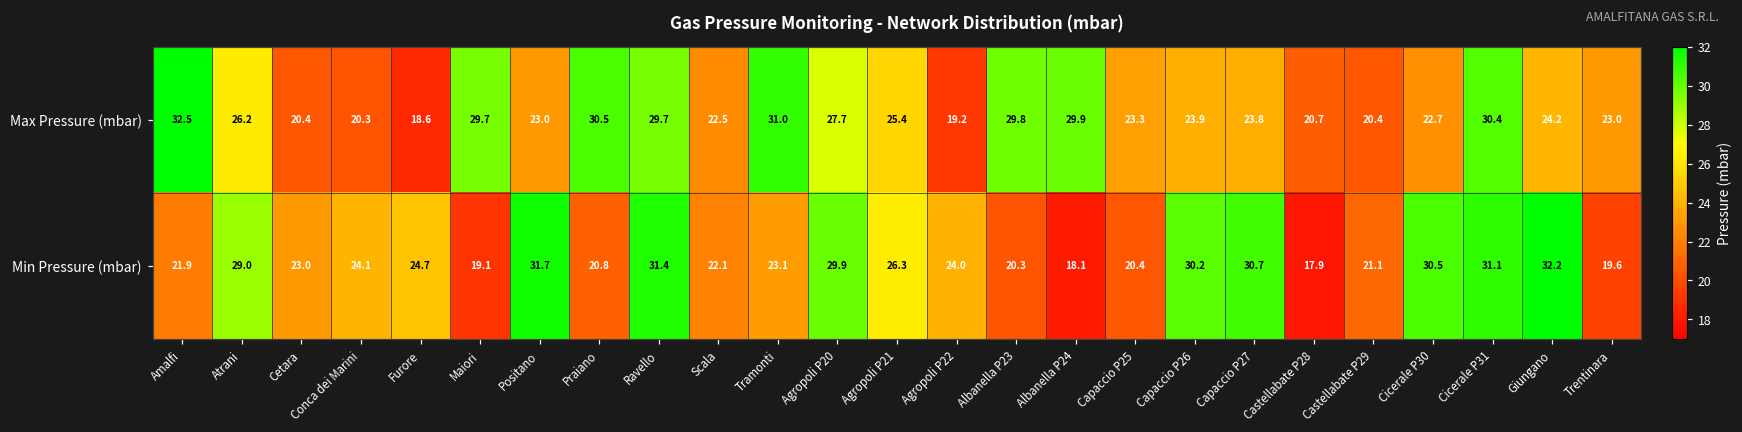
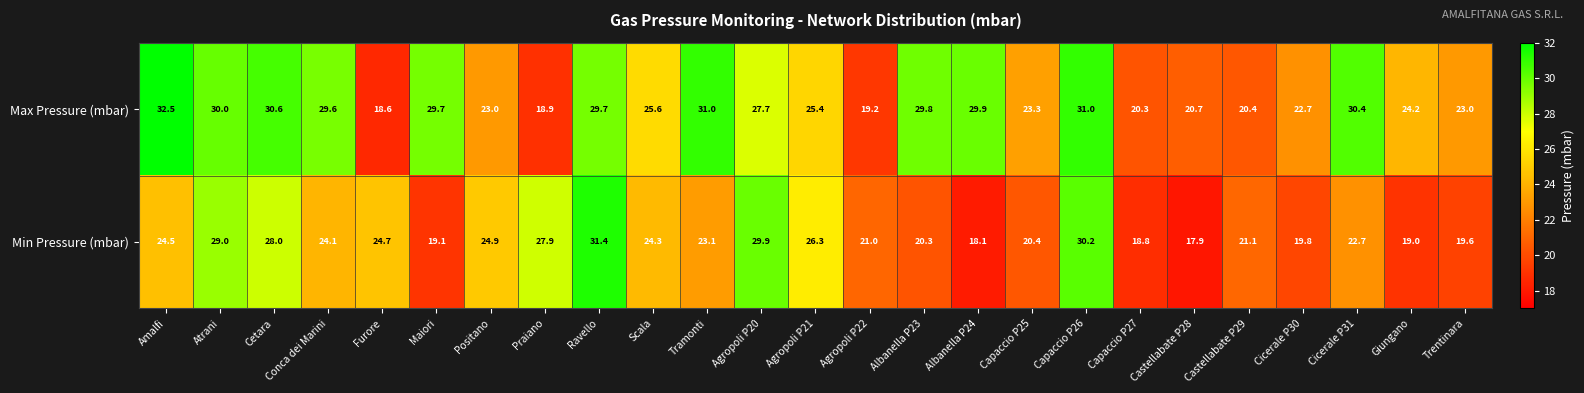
  {
    "Max Pressure (mbar)": {
      "Amalfi": 32.5,
-     "Atrani": 26.2,
-     "Cetara": 20.4,
-     "Conca dei Marini": 20.3,
+     "Atrani": 30.0,
+     "Cetara": 30.6,
+     "Conca dei Marini": 29.6,
      "Furore": 18.6,
      "Maiori": 29.7,
      "Positano": 23.0,
-     "Praiano": 30.5,
+     "Praiano": 18.9,
      "Ravello": 29.7,
-     "Scala": 22.5,
+     "Scala": 25.6,
      "Tramonti": 31.0,
      "Agropoli P20": 27.7,
      "Agropoli P21": 25.4,
      "Agropoli P22": 19.2,
      "Albanella P23": 29.8,
      "Albanella P24": 29.9,
      "Capaccio P25": 23.3,
-     "Capaccio P26": 23.9,
-     "Capaccio P27": 23.8,
+     "Capaccio P26": 31.0,
+     "Capaccio P27": 20.3,
      "Castellabate P28": 20.7,
      "Castellabate P29": 20.4,
      "Cicerale P30": 22.7,
      "Cicerale P31": 30.4,
      "Giungano": 24.2,
      "Trentinara": 23.0
    },
    "Min Pressure (mbar)": {
-     "Amalfi": 21.9,
+     "Amalfi": 24.5,
      "Atrani": 29.0,
-     "Cetara": 23.0,
+     "Cetara": 28.0,
      "Conca dei Marini": 24.1,
      "Furore": 24.7,
      "Maiori": 19.1,
-     "Positano": 31.7,
-     "Praiano": 20.8,
+     "Positano": 24.9,
+     "Praiano": 27.9,
      "Ravello": 31.4,
-     "Scala": 22.1,
+     "Scala": 24.3,
      "Tramonti": 23.1,
      "Agropoli P20": 29.9,
      "Agropoli P21": 26.3,
-     "Agropoli P22": 24.0,
+     "Agropoli P22": 21.0,
      "Albanella P23": 20.3,
      "Albanella P24": 18.1,
      "Capaccio P25": 20.4,
      "Capaccio P26": 30.2,
-     "Capaccio P27": 30.7,
+     "Capaccio P27": 18.8,
      "Castellabate P28": 17.9,
      "Castellabate P29": 21.1,
-     "Cicerale P30": 30.5,
-     "Cicerale P31": 31.1,
-     "Giungano": 32.2,
+     "Cicerale P30": 19.8,
+     "Cicerale P31": 22.7,
+     "Giungano": 19.0,
      "Trentinara": 19.6
    }
  }
